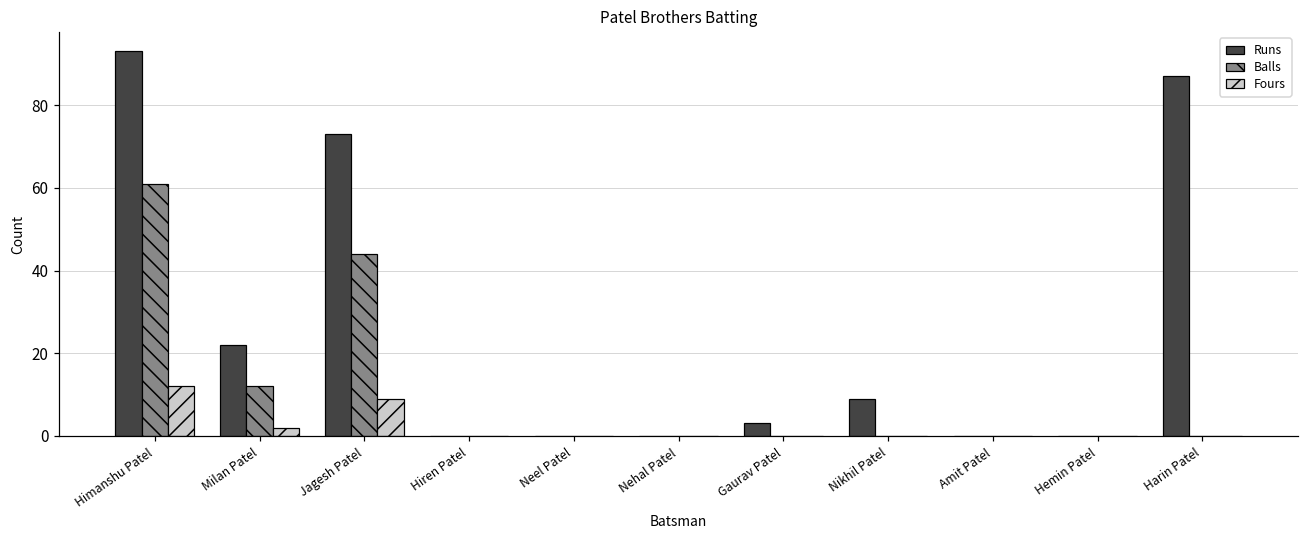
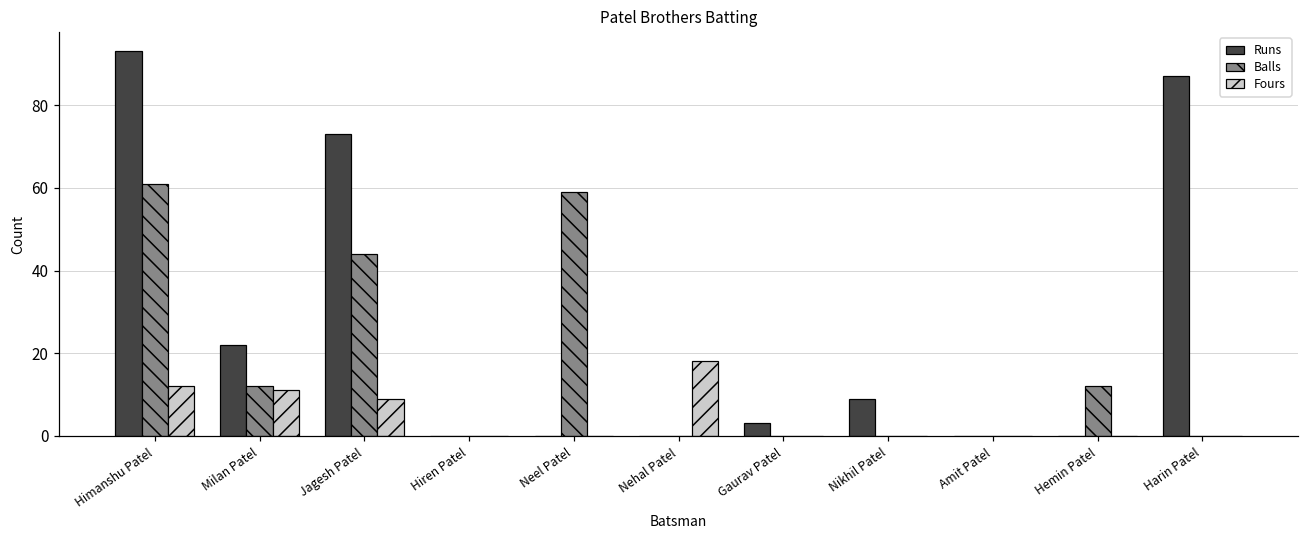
  {
    "Runs": {
      "Himanshu Patel": 93,
      "Milan Patel": 22,
      "Jagesh Patel": 73,
      "Hiren Patel": 0,
      "Neel Patel": 0,
      "Nehal Patel": 0,
      "Gaurav Patel": 3,
      "Nikhil Patel": 9,
      "Amit Patel": 0,
      "Hemin Patel": 0,
      "Harin Patel": 87
    },
    "Balls": {
      "Himanshu Patel": 61,
      "Milan Patel": 12,
      "Jagesh Patel": 44,
      "Hiren Patel": 0,
-     "Neel Patel": 0,
+     "Neel Patel": 59,
      "Nehal Patel": 0,
      "Gaurav Patel": 0,
      "Nikhil Patel": 0,
      "Amit Patel": 0,
-     "Hemin Patel": 0,
+     "Hemin Patel": 12,
      "Harin Patel": 0
    },
    "Fours": {
      "Himanshu Patel": 12,
-     "Milan Patel": 2,
+     "Milan Patel": 11,
      "Jagesh Patel": 9,
      "Hiren Patel": 0,
      "Neel Patel": 0,
-     "Nehal Patel": 0,
+     "Nehal Patel": 18,
      "Gaurav Patel": 0,
      "Nikhil Patel": 0,
      "Amit Patel": 0,
      "Hemin Patel": 0,
      "Harin Patel": 0
    }
  }
